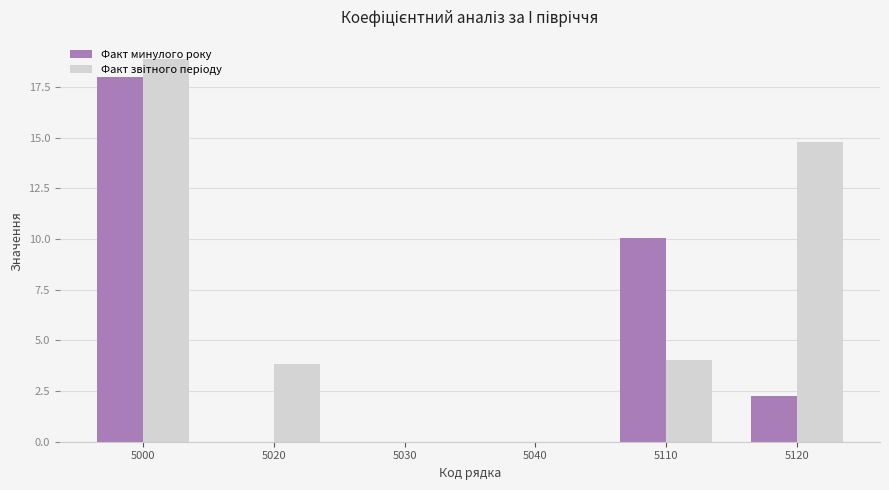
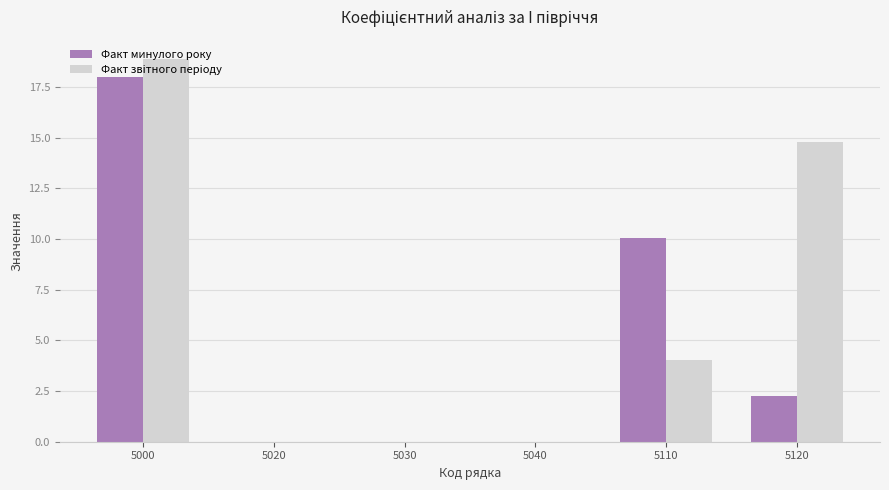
  {
    "Факт минулого року": {
      "5000": 18.0,
      "5110": 10.1,
      "5120": 2.3
    },
    "Факт звітного періоду": {
      "5000": 18.9,
-     "5020": 3.8,
+     "5020": 0.0,
      "5110": 4.0,
      "5120": 14.8
    }
  }
